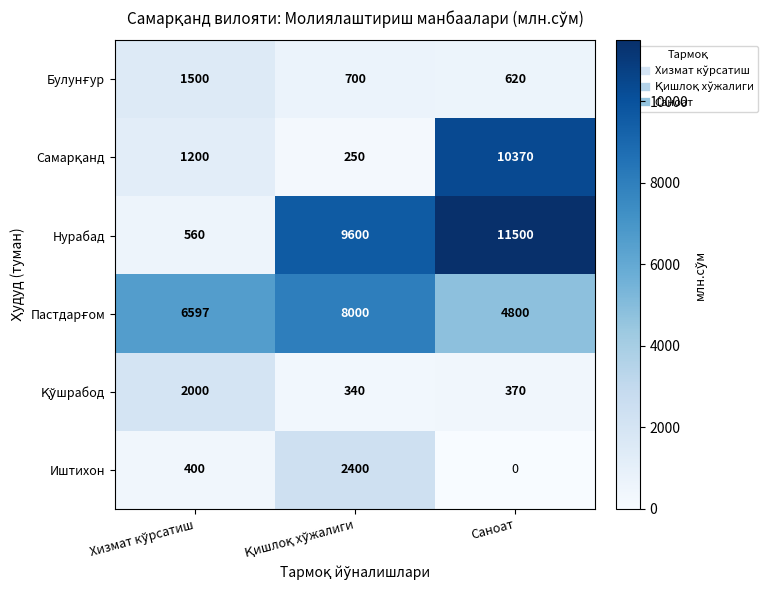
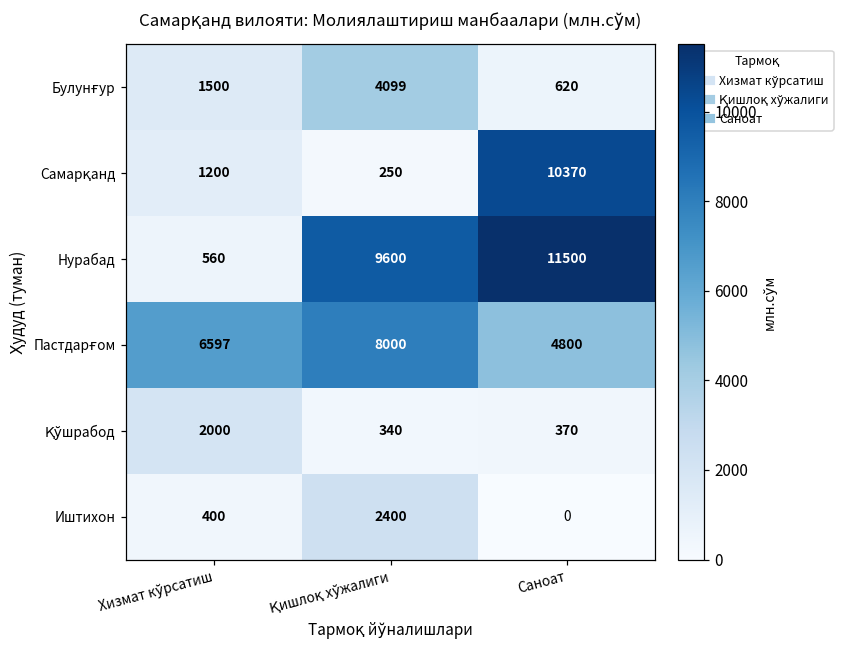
  {
    "Булунғур": {
      "Хизмат кўрсатиш": 1500,
-     "Қишлоқ хўжалиги": 700,
+     "Қишлоқ хўжалиги": 4099,
      "Саноат": 620
    },
    "Самарқанд": {
      "Хизмат кўрсатиш": 1200,
      "Қишлоқ хўжалиги": 250,
      "Саноат": 10370
    },
    "Нурабад": {
      "Хизмат кўрсатиш": 560,
      "Қишлоқ хўжалиги": 9600,
      "Саноат": 11500
    },
    "Пастдарғом": {
      "Хизмат кўрсатиш": 6597,
      "Қишлоқ хўжалиги": 8000,
      "Саноат": 4800
    },
    "Қўшрабод": {
      "Хизмат кўрсатиш": 2000,
      "Қишлоқ хўжалиги": 340,
      "Саноат": 370
    },
    "Иштихон": {
      "Хизмат кўрсатиш": 400,
      "Қишлоқ хўжалиги": 2400,
      "Саноат": 0
    }
  }
